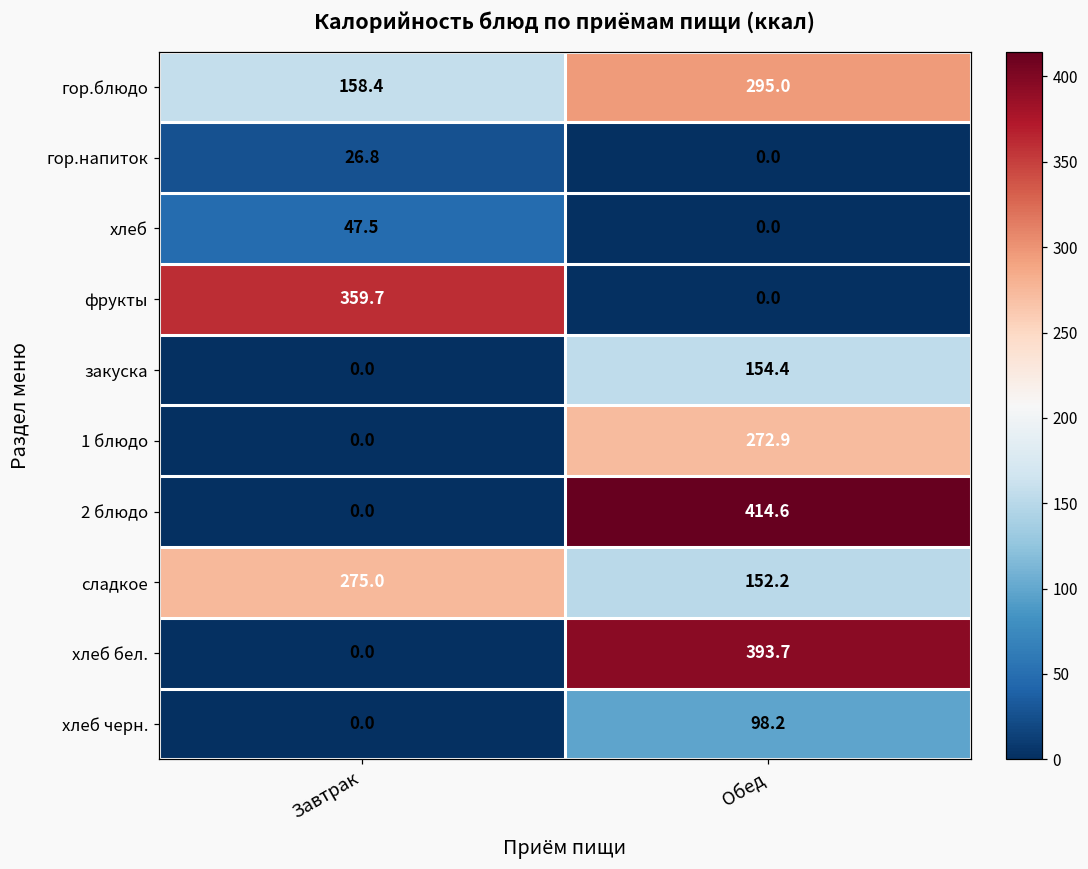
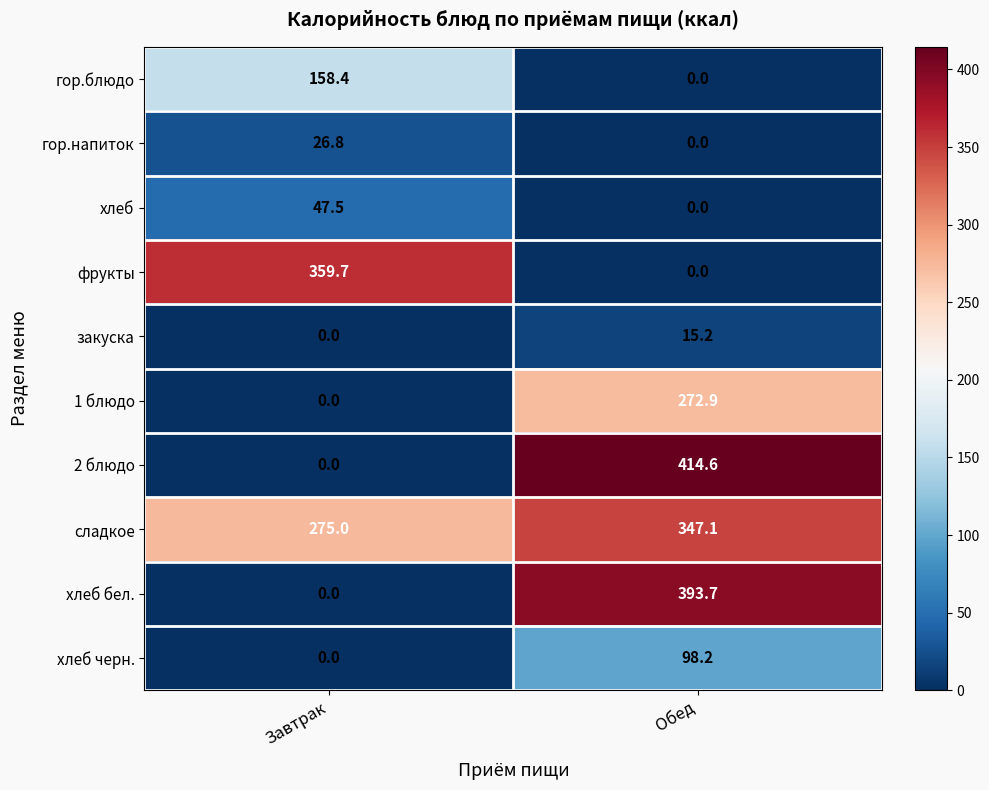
  {
    "гор.блюдо": {
      "Завтрак": 158.4,
-     "Обед": 295.0
+     "Обед": 0.0
    },
    "гор.напиток": {
      "Завтрак": 26.8,
      "Обед": 0.0
    },
    "хлеб": {
      "Завтрак": 47.5,
      "Обед": 0.0
    },
    "фрукты": {
      "Завтрак": 359.7,
      "Обед": 0.0
    },
    "закуска": {
      "Завтрак": 0.0,
-     "Обед": 154.4
+     "Обед": 15.2
    },
    "1 блюдо": {
      "Завтрак": 0.0,
      "Обед": 272.9
    },
    "2 блюдо": {
      "Завтрак": 0.0,
      "Обед": 414.6
    },
    "сладкое": {
      "Завтрак": 275.0,
-     "Обед": 152.2
+     "Обед": 347.1
    },
    "хлеб бел.": {
      "Завтрак": 0.0,
      "Обед": 393.7
    },
    "хлеб черн.": {
      "Завтрак": 0.0,
      "Обед": 98.2
    }
  }
